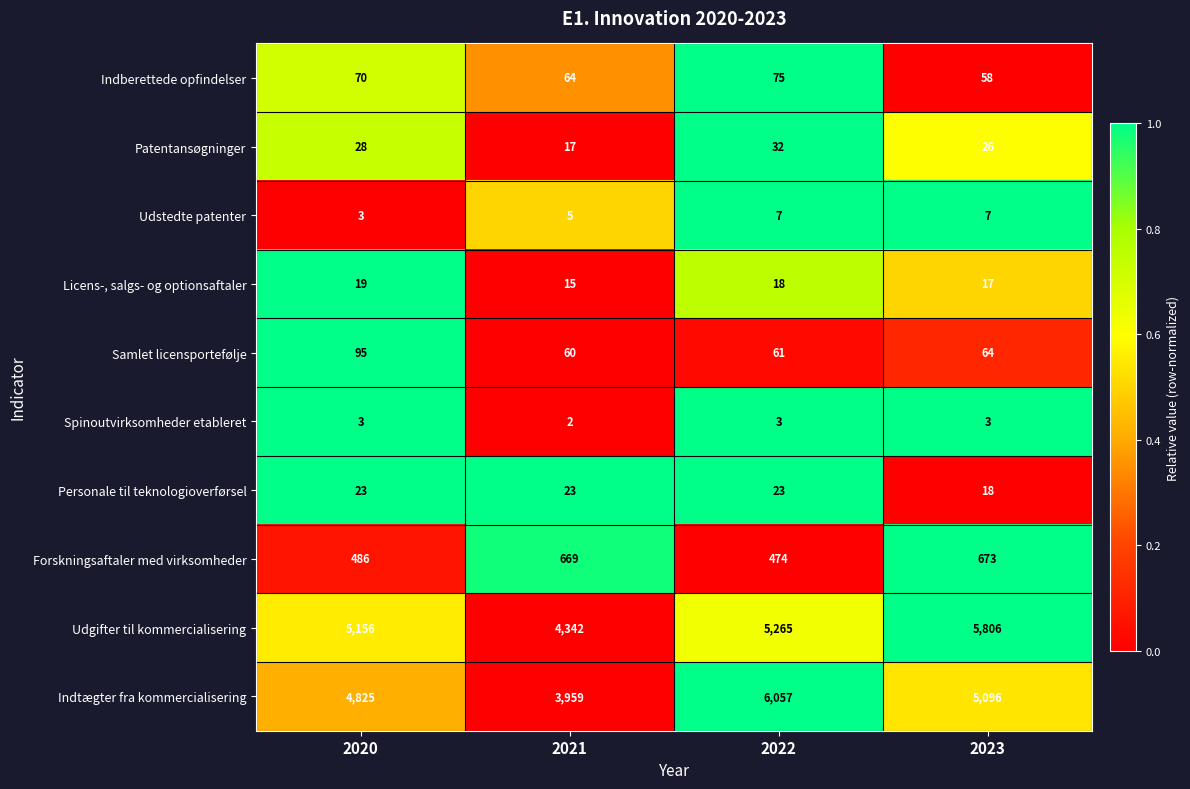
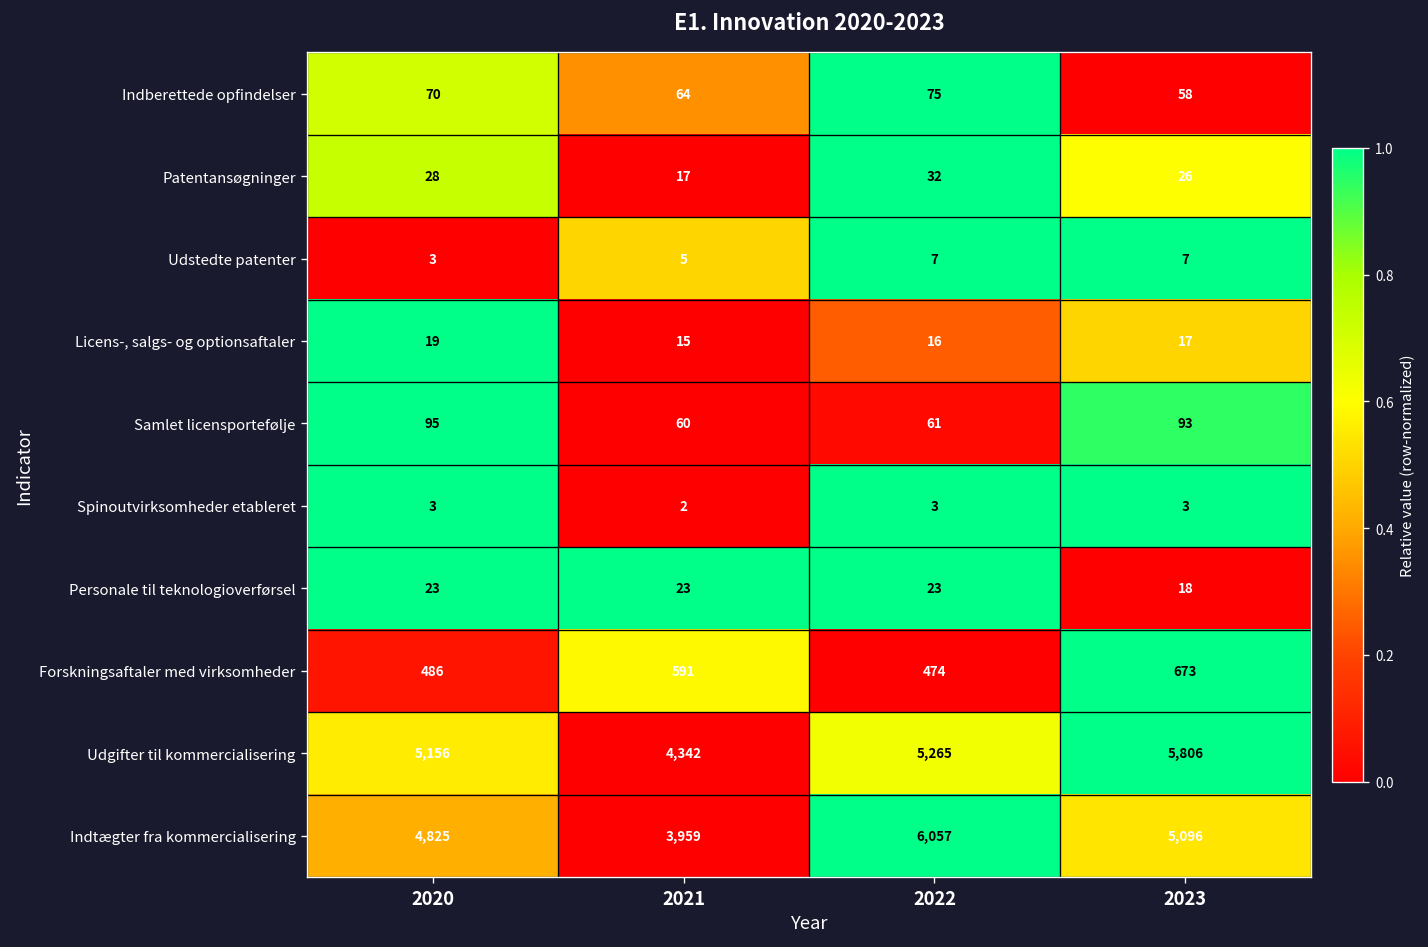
  {
    "Indberettede opfindelser": {
      "2020": "70",
      "2021": "64",
      "2022": "75",
      "2023": "58"
    },
    "Patentansøgninger": {
      "2020": "28",
      "2021": "17",
      "2022": "32",
      "2023": "26"
    },
    "Udstedte patenter": {
      "2020": "3",
      "2021": "5",
      "2022": "7",
      "2023": "7"
    },
    "Licens-, salgs- og optionsaftaler": {
      "2020": "19",
      "2021": "15",
-     "2022": "18",
+     "2022": "16",
      "2023": "17"
    },
    "Samlet licensportefølje": {
      "2020": "95",
      "2021": "60",
      "2022": "61",
-     "2023": "64"
+     "2023": "93"
    },
    "Spinoutvirksomheder etableret": {
      "2020": "3",
      "2021": "2",
      "2022": "3",
      "2023": "3"
    },
    "Personale til teknologioverførsel": {
      "2020": "23",
      "2021": "23",
      "2022": "23",
      "2023": "18"
    },
    "Forskningsaftaler med virksomheder": {
      "2020": "486",
-     "2021": "669",
+     "2021": "591",
      "2022": "474",
      "2023": "673"
    },
    "Udgifter til kommercialisering": {
      "2020": "5,156",
      "2021": "4,342",
      "2022": "5,265",
      "2023": "5,806"
    },
    "Indtægter fra kommercialisering": {
      "2020": "4,825",
      "2021": "3,959",
      "2022": "6,057",
      "2023": "5,096"
    }
  }
